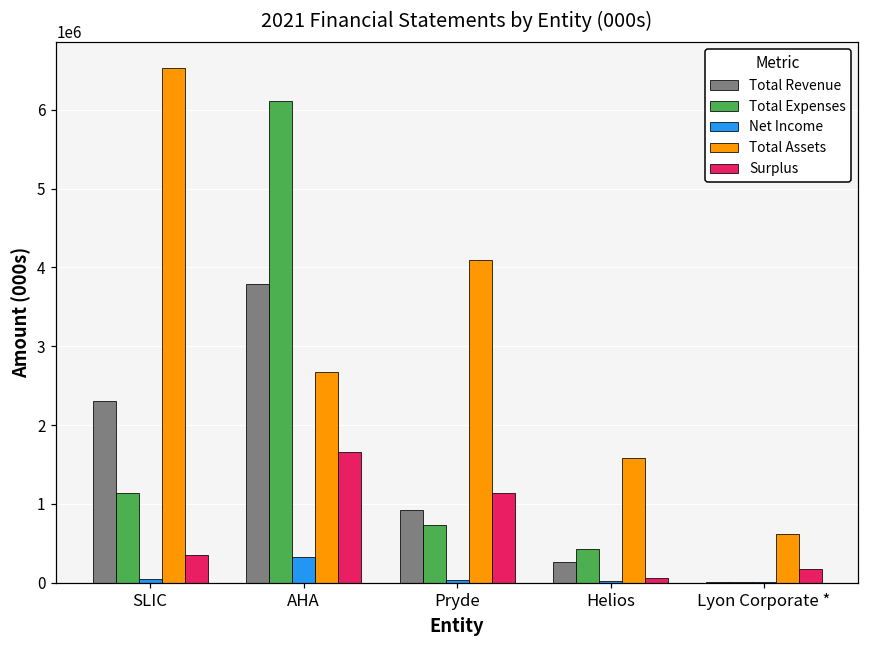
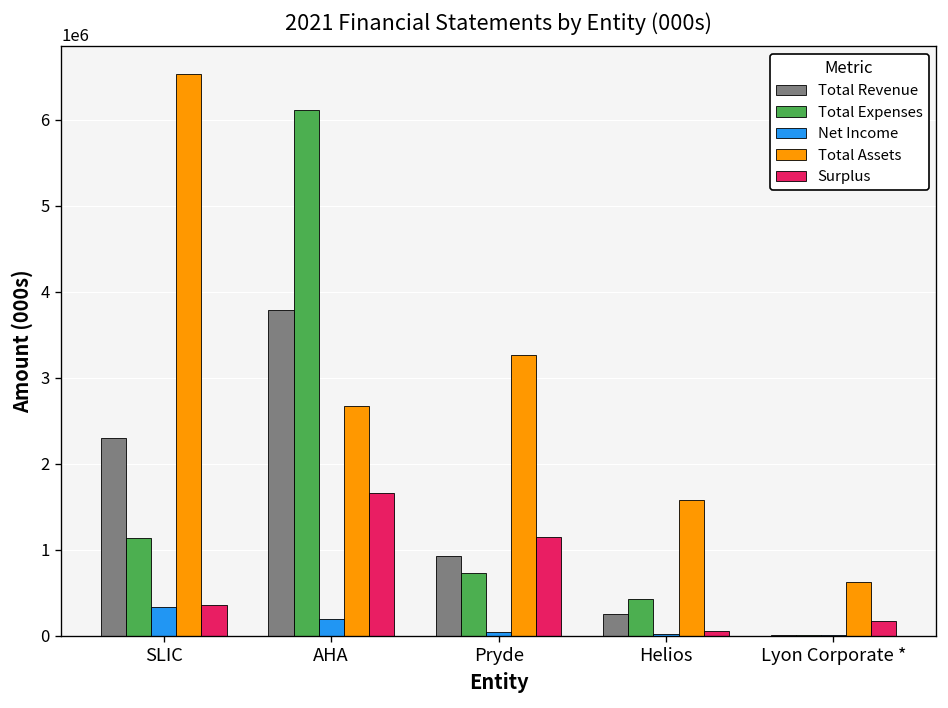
  {
    "Total Revenue": {
      "SLIC": 2300000,
      "AHA": 3800000,
      "Pryde": 900000,
      "Helios": 300000
    },
    "Total Expenses": {
      "SLIC": 1100000,
      "AHA": 6100000,
      "Pryde": 700000,
      "Helios": 400000
    },
    "Net Income": {
-     "SLIC": 0,
-     "AHA": 300000,
+     "SLIC": 300000,
+     "AHA": 200000,
      "Pryde": 0
    },
    "Total Assets": {
      "SLIC": 6500000,
      "AHA": 2700000,
-     "Pryde": 4100000,
+     "Pryde": 3300000,
      "Helios": 1600000,
      "Lyon Corporate *": 600000
    },
    "Surplus": {
      "SLIC": 400000,
      "AHA": 1700000,
      "Pryde": 1100000,
      "Helios": 100000,
      "Lyon Corporate *": 200000
    }
  }
